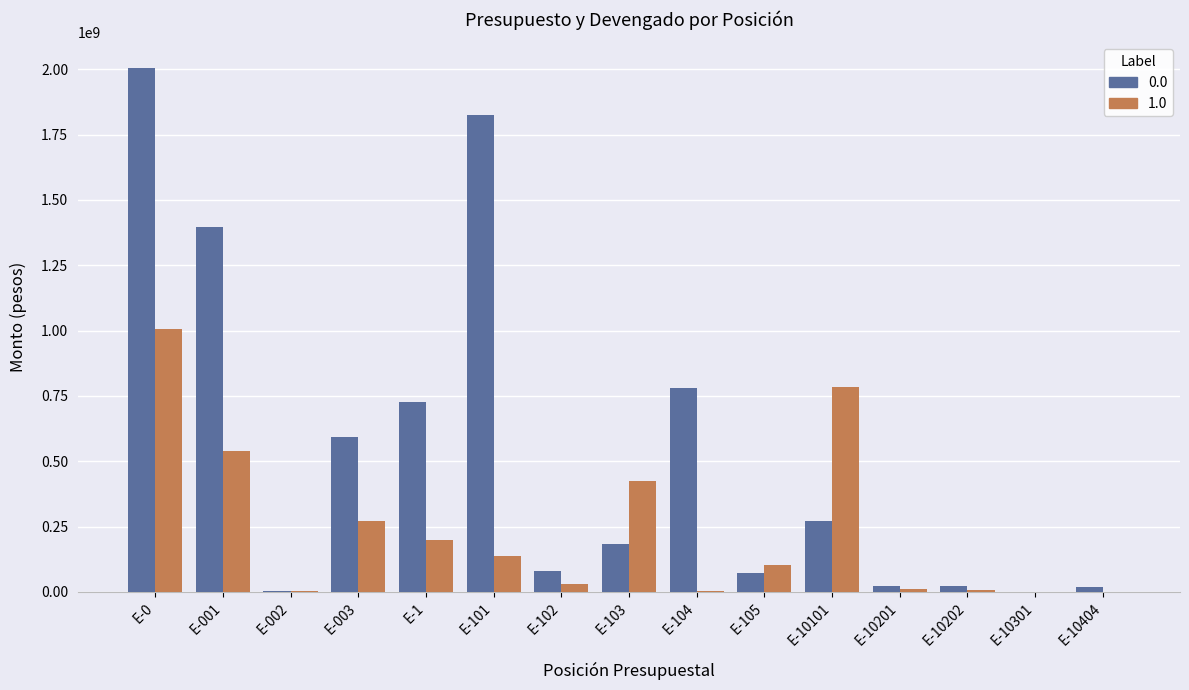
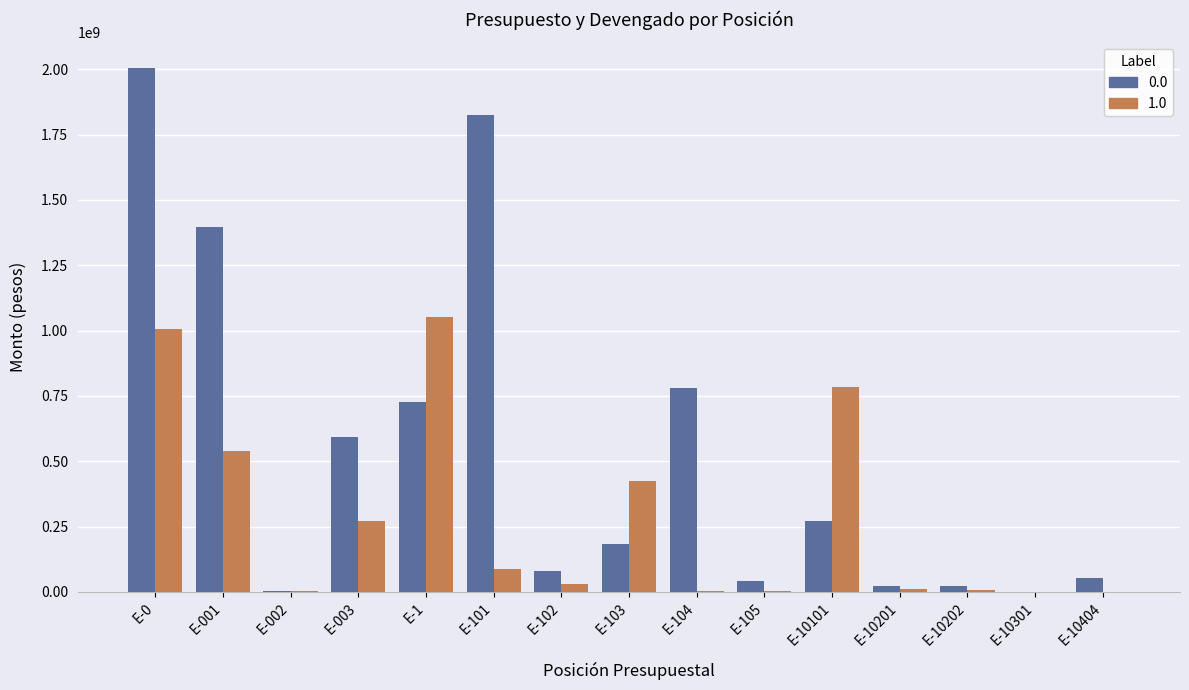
  {
    "0.0": {
      "E-0": 2000000000,
      "E-001": 1400000000,
      "E-003": 590000000,
      "E-1": 730000000,
      "E-101": 1820000000,
      "E-102": 80000000,
      "E-103": 180000000,
      "E-104": 780000000,
-     "E-105": 70000000,
+     "E-105": 40000000,
      "E-10101": 270000000,
      "E-10201": 20000000,
      "E-10202": 20000000,
-     "E-10404": 20000000
+     "E-10404": 60000000
    },
    "1.0": {
      "E-0": 1010000000,
      "E-001": 540000000,
      "E-003": 270000000,
-     "E-1": 200000000,
-     "E-101": 140000000,
+     "E-1": 1050000000,
+     "E-101": 90000000,
      "E-102": 30000000,
      "E-103": 420000000,
-     "E-105": 100000000,
+     "E-105": 0,
      "E-10101": 780000000,
      "E-10201": 10000000,
      "E-10404": 0
    }
  }
